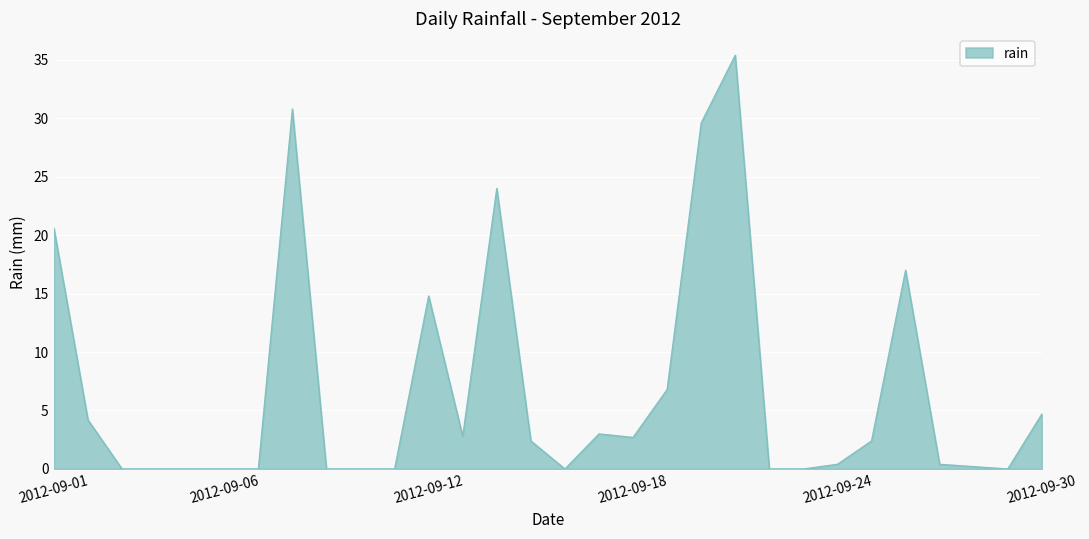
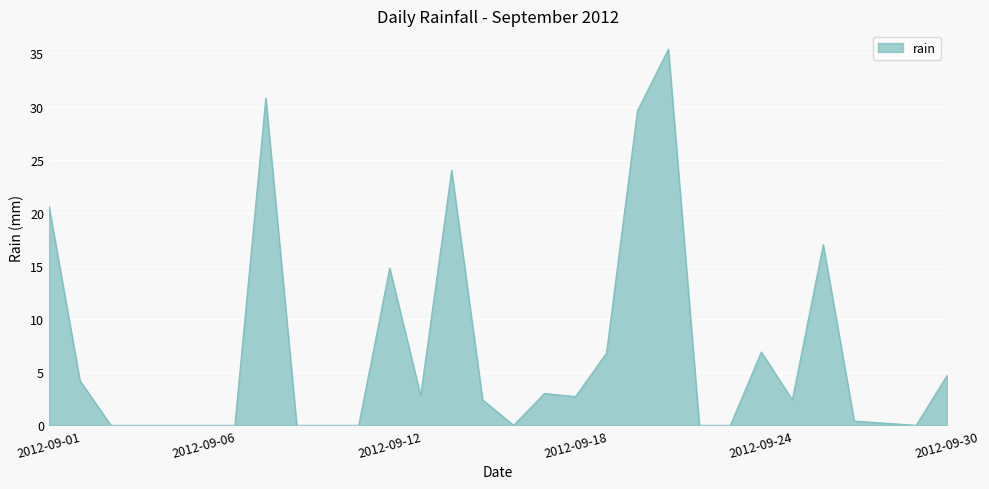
  {
    "2012-09-01": 20.6,
    "2012-09-06": 0.0,
    "2012-09-12": 14.8,
    "2012-09-18": 2.7,
-   "2012-09-24": 0.4,
+   "2012-09-24": 6.9,
    "2012-09-30": 4.7
  }
